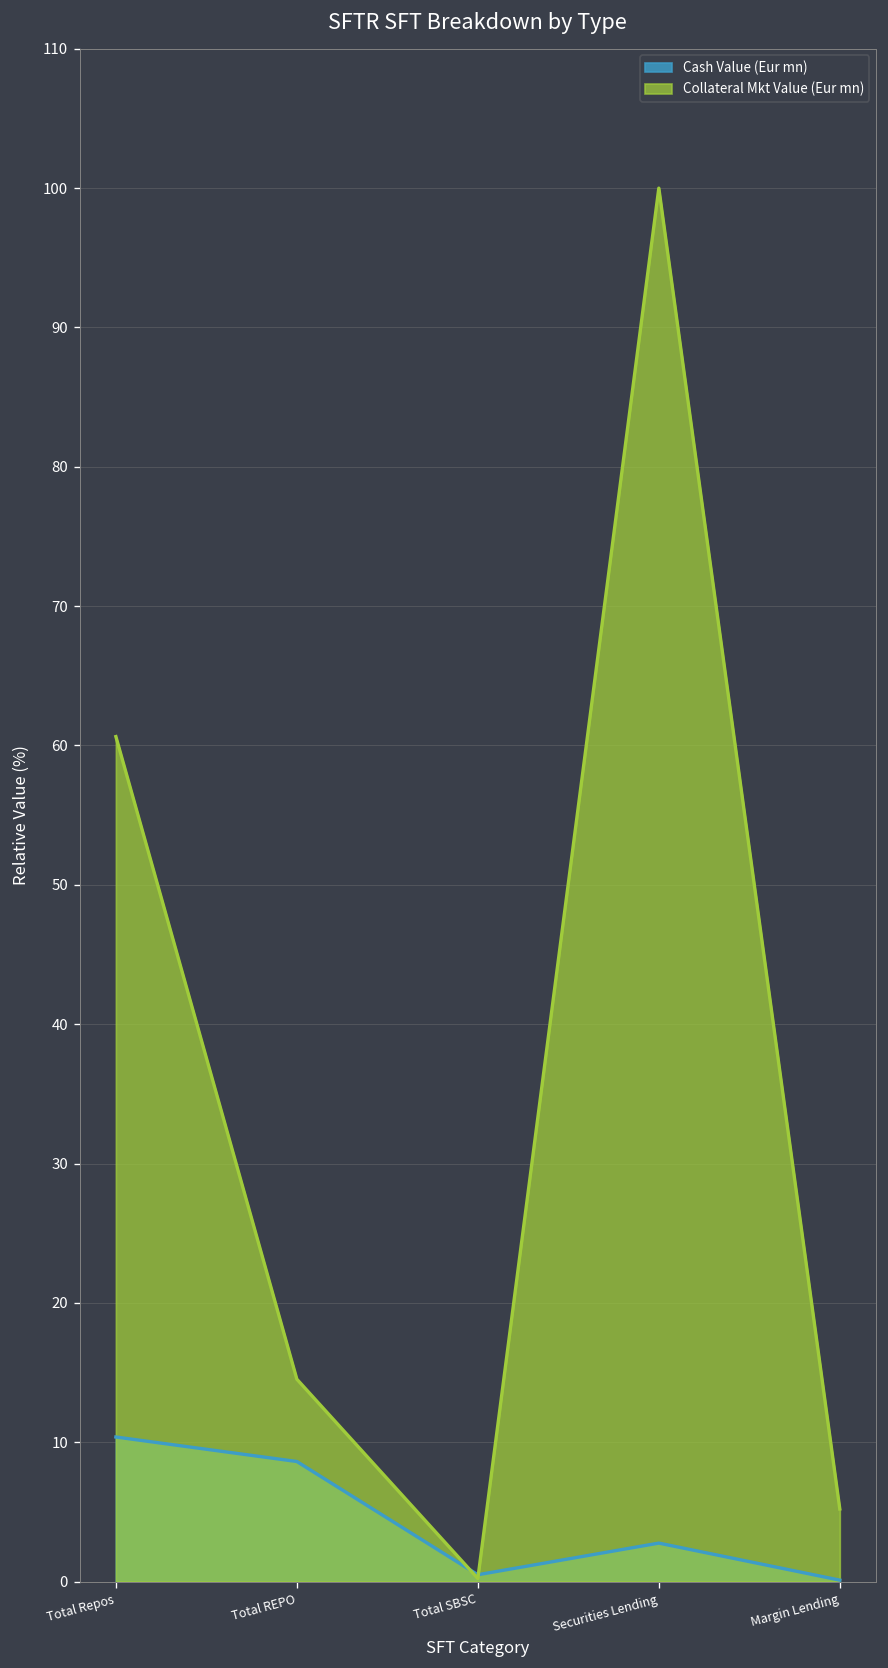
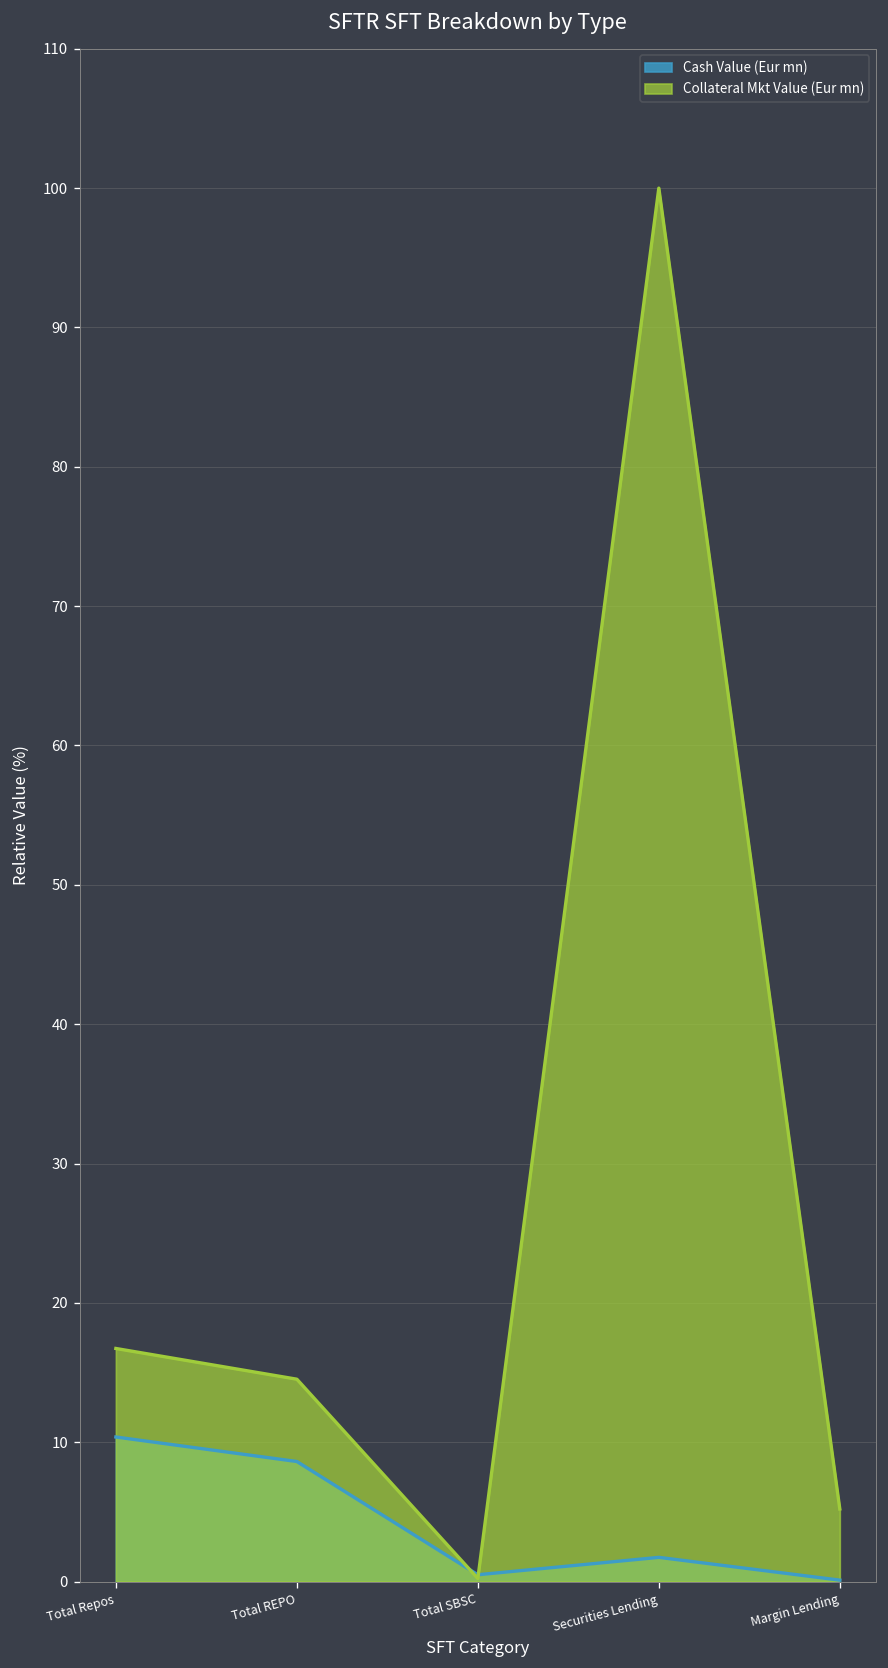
  {
    "Cash Value (Eur mn)": {
      "Total Repos": 10.4,
      "Total REPO": 8.6,
      "Total SBSC": 0.5,
-     "Securities Lending": 2.8,
+     "Securities Lending": 1.7,
      "Margin Lending": 0.1
    },
    "Collateral Mkt Value (Eur mn)": {
-     "Total Repos": 60.6,
+     "Total Repos": 16.7,
      "Total REPO": 14.5,
      "Total SBSC": 0.2,
      "Securities Lending": 100.0,
      "Margin Lending": 5.2
    }
  }
